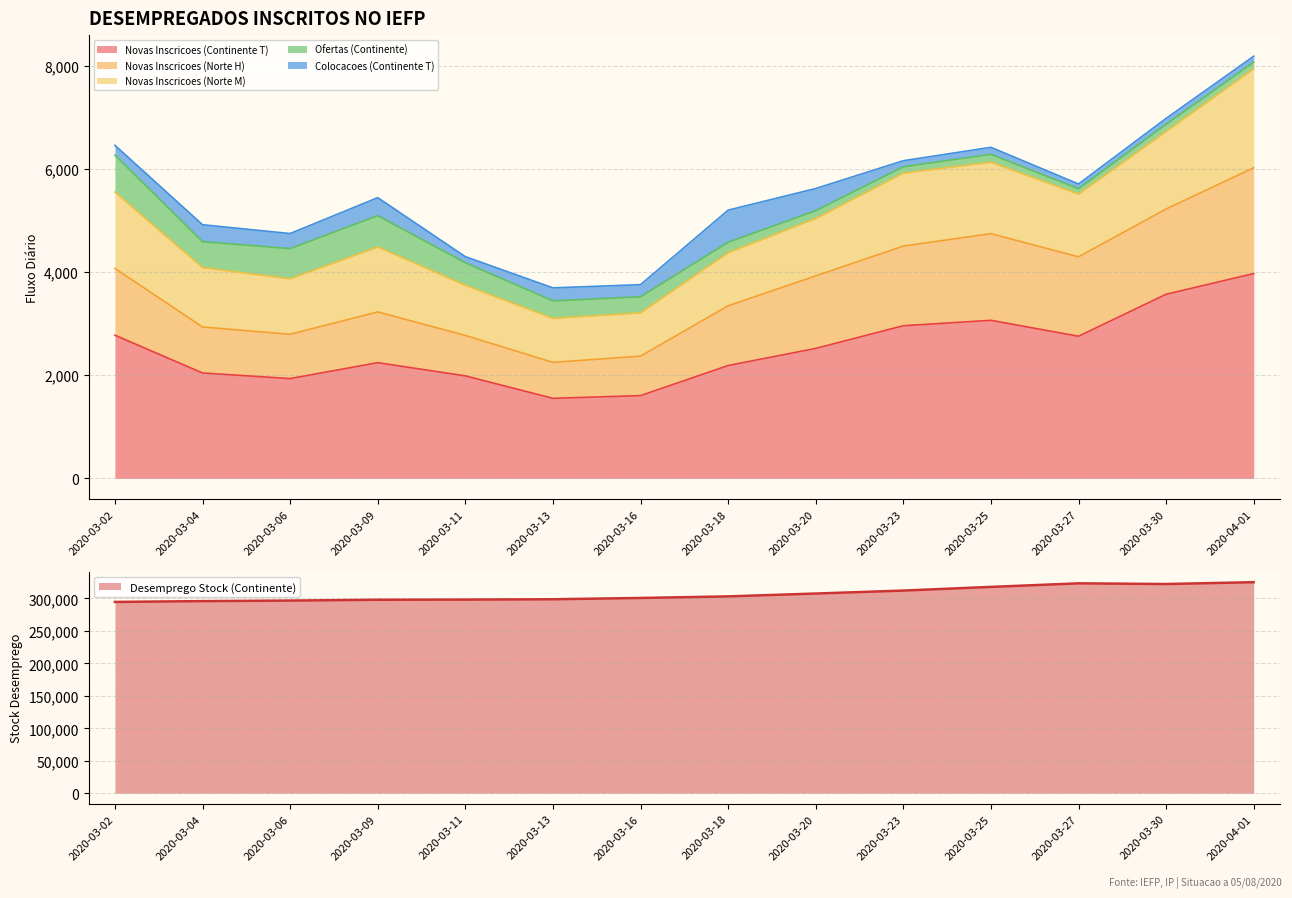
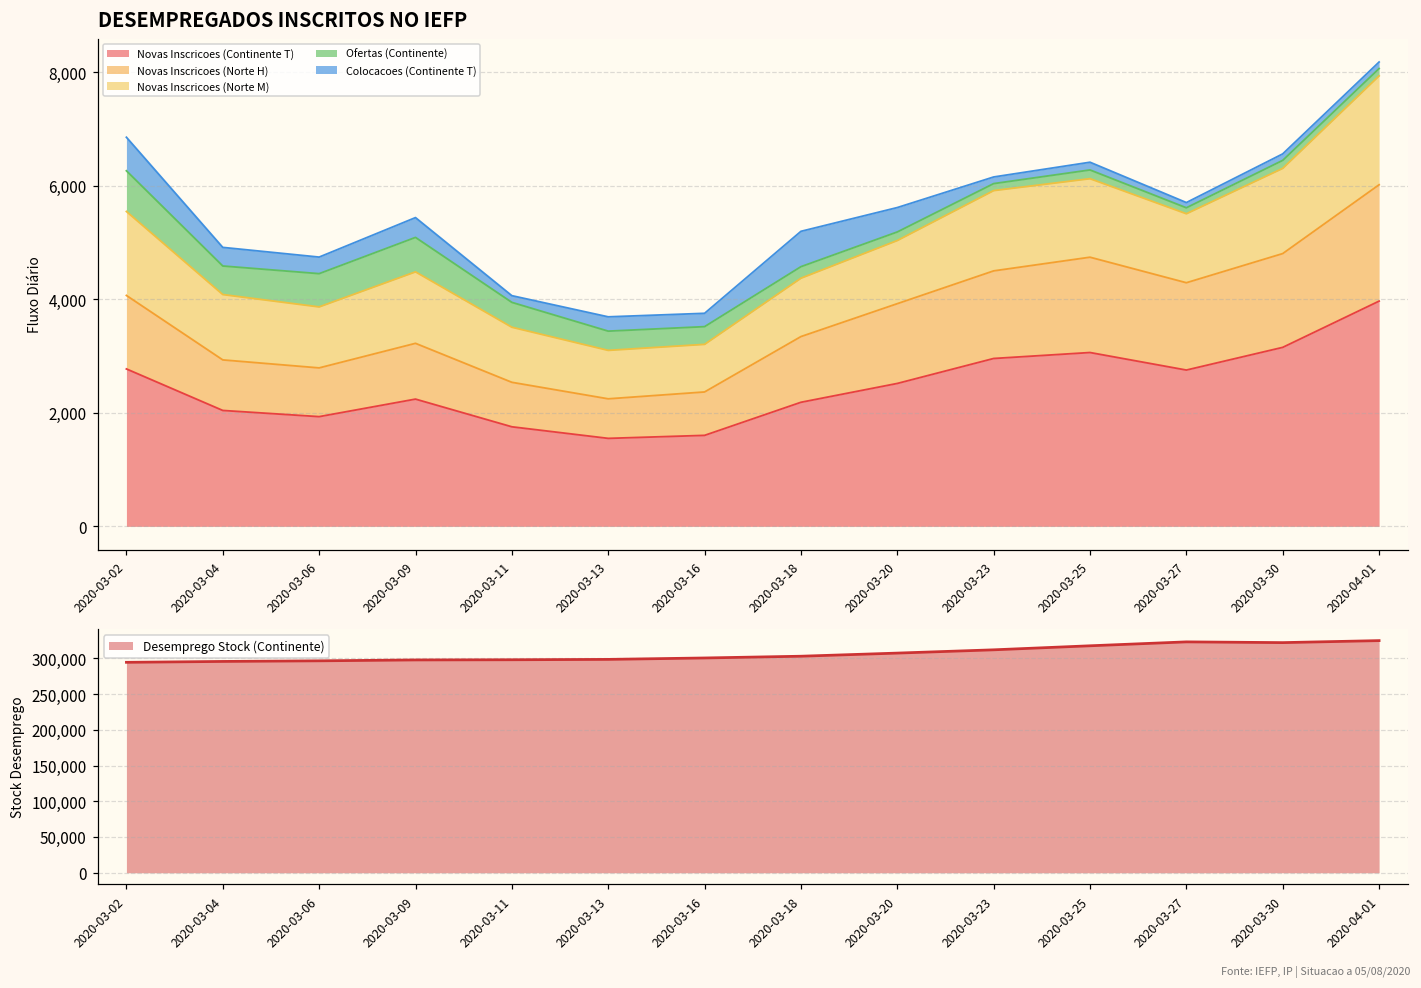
  {
    "DESEMPREGADOS INSCRITOS NO IEFP": {
      "Novas Inscricoes (Continente T)": {
        "2020-03-02": "2,800",
        "2020-03-04": "2,000",
        "2020-03-06": "1,900",
        "2020-03-09": "2,200",
-       "2020-03-11": "2,000",
+       "2020-03-11": "1,800",
        "2020-03-13": "1,600",
        "2020-03-16": "1,600",
        "2020-03-18": "2,200",
        "2020-03-20": "2,500",
        "2020-03-23": "3,000",
        "2020-03-25": "3,100",
        "2020-03-27": "2,800",
-       "2020-03-30": "3,600",
+       "2020-03-30": "3,200",
        "2020-04-01": "4,000"
      },
      "Ofertas (Continente)": {
        "2020-03-02": "700",
        "2020-03-04": "500",
        "2020-03-06": "600",
        "2020-03-09": "600",
        "2020-03-11": "400",
        "2020-03-13": "300",
        "2020-03-16": "300",
        "2020-03-18": "200",
        "2020-03-20": "200",
        "2020-03-23": "100",
        "2020-03-25": "200",
        "2020-03-27": "100",
        "2020-03-30": "100",
        "2020-04-01": "100"
      },
      "Colocacoes (Continente T)": {
-       "2020-03-02": "200",
+       "2020-03-02": "600",
        "2020-03-04": "300",
        "2020-03-06": "300",
        "2020-03-09": "300",
        "2020-03-11": "100",
        "2020-03-13": "300",
        "2020-03-16": "200",
        "2020-03-18": "600",
        "2020-03-20": "400",
        "2020-03-23": "100",
        "2020-03-25": "100",
        "2020-03-27": "100",
        "2020-03-30": "100",
        "2020-04-01": "100"
      }
    }
  }
